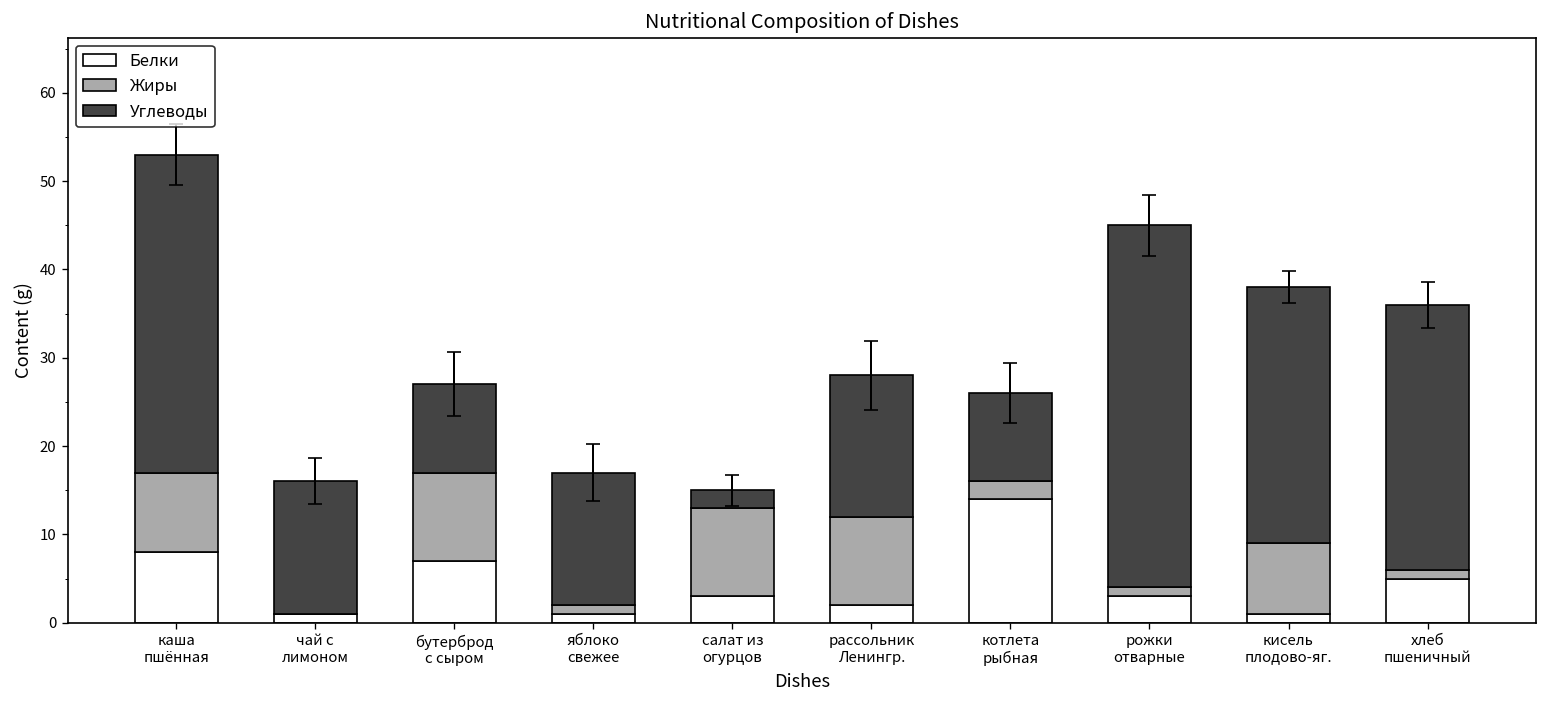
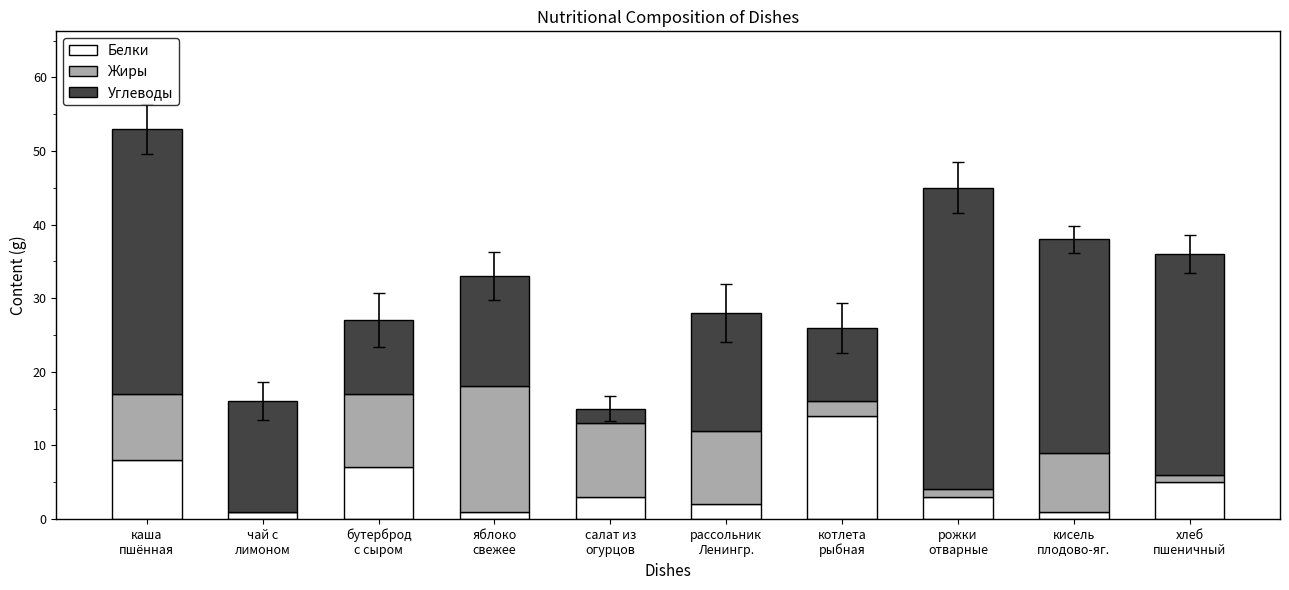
  {
    "Белки": {
      "каша пшённая": 8,
      "чай с лимоном": 1,
      "бутерброд с сыром": 7,
      "яблоко свежее": 1,
      "салат из огурцов": 3,
      "рассольник Ленингр.": 2,
      "котлета рыбная": 14,
      "рожки отварные": 3,
      "кисель плодово-яг.": 1,
      "хлеб пшеничный": 5
    },
    "Жиры": {
      "каша пшённая": 9,
      "чай с лимоном": 0,
      "бутерброд с сыром": 10,
-     "яблоко свежее": 1,
+     "яблоко свежее": 17,
      "салат из огурцов": 10,
      "рассольник Ленингр.": 10,
      "котлета рыбная": 2,
      "рожки отварные": 1,
      "кисель плодово-яг.": 8,
      "хлеб пшеничный": 1
    },
    "Углеводы": {
      "каша пшённая": 36,
      "чай с лимоном": 15,
      "бутерброд с сыром": 10,
      "яблоко свежее": 15,
      "салат из огурцов": 2,
      "рассольник Ленингр.": 16,
      "котлета рыбная": 10,
      "рожки отварные": 41,
      "кисель плодово-яг.": 29,
      "хлеб пшеничный": 30
    }
  }
